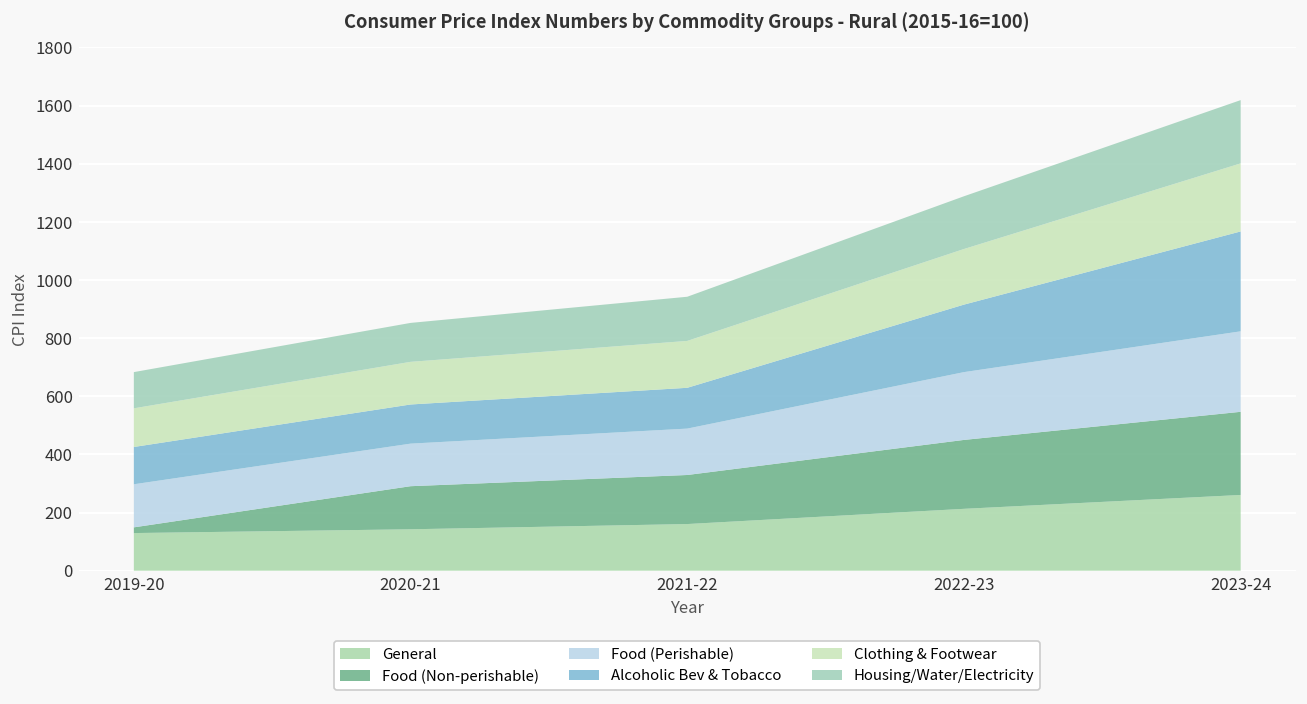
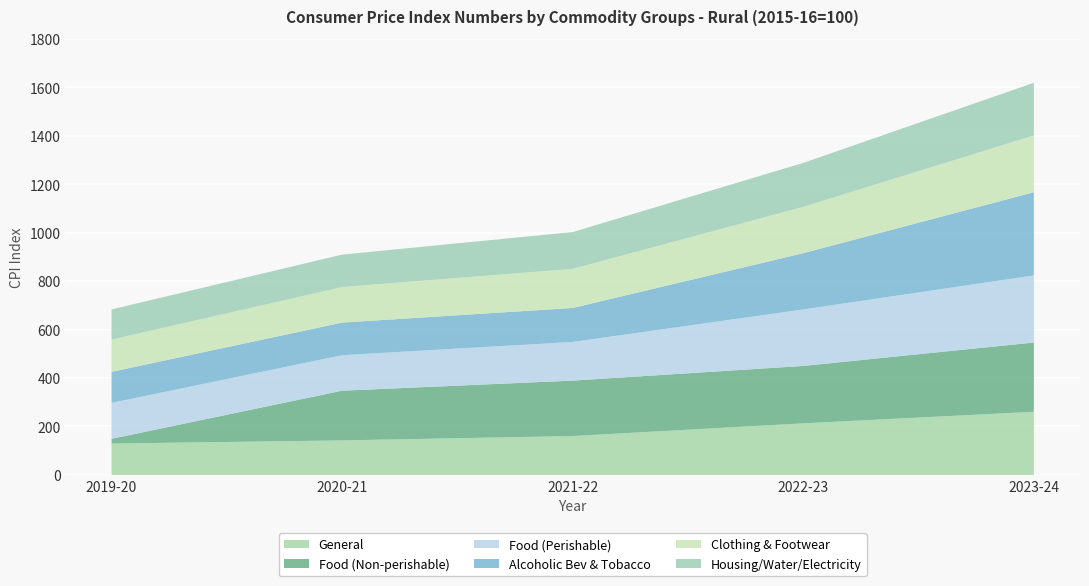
  {
    "Food (Non-perishable)": {
      "2019-20": 20,
-     "2020-21": 150,
-     "2021-22": 170,
+     "2020-21": 210,
+     "2021-22": 230,
      "2022-23": 240,
      "2023-24": 290
    }
  }
